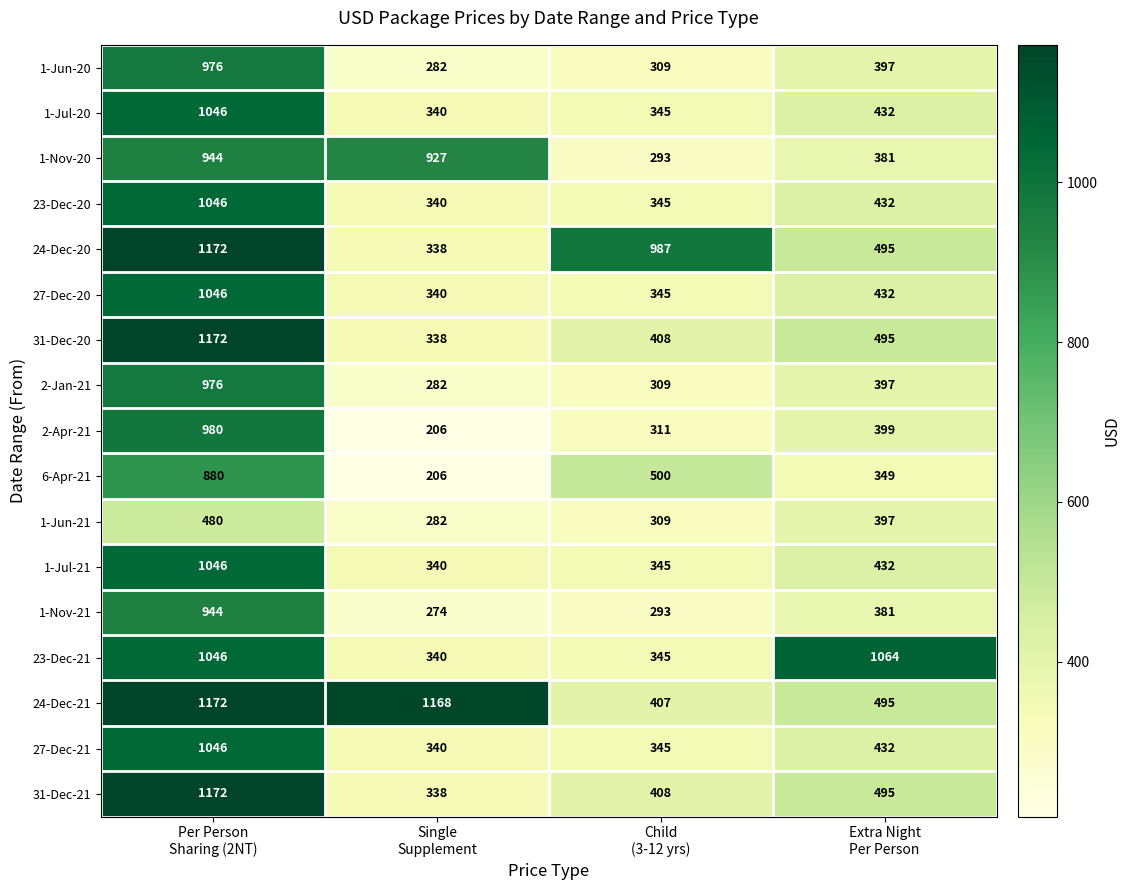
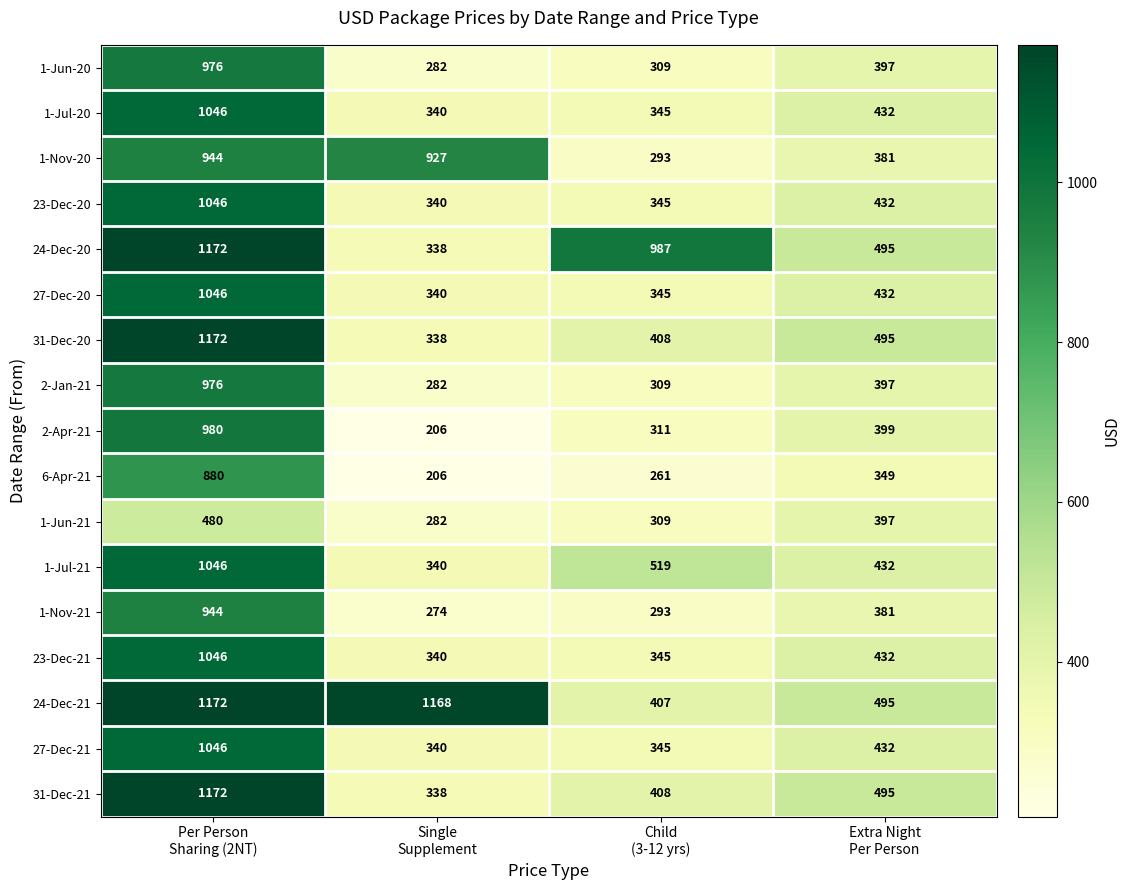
  {
    "1-Jun-20": {
      "Per Person Sharing (2NT)": 976,
      "Single Supplement": 282,
      "Child (3-12 yrs)": 309,
      "Extra Night Per Person": 397
    },
    "1-Jul-20": {
      "Per Person Sharing (2NT)": 1046,
      "Single Supplement": 340,
      "Child (3-12 yrs)": 345,
      "Extra Night Per Person": 432
    },
    "1-Nov-20": {
      "Per Person Sharing (2NT)": 944,
      "Single Supplement": 927,
      "Child (3-12 yrs)": 293,
      "Extra Night Per Person": 381
    },
    "23-Dec-20": {
      "Per Person Sharing (2NT)": 1046,
      "Single Supplement": 340,
      "Child (3-12 yrs)": 345,
      "Extra Night Per Person": 432
    },
    "24-Dec-20": {
      "Per Person Sharing (2NT)": 1172,
      "Single Supplement": 338,
      "Child (3-12 yrs)": 987,
      "Extra Night Per Person": 495
    },
    "27-Dec-20": {
      "Per Person Sharing (2NT)": 1046,
      "Single Supplement": 340,
      "Child (3-12 yrs)": 345,
      "Extra Night Per Person": 432
    },
    "31-Dec-20": {
      "Per Person Sharing (2NT)": 1172,
      "Single Supplement": 338,
      "Child (3-12 yrs)": 408,
      "Extra Night Per Person": 495
    },
    "2-Jan-21": {
      "Per Person Sharing (2NT)": 976,
      "Single Supplement": 282,
      "Child (3-12 yrs)": 309,
      "Extra Night Per Person": 397
    },
    "2-Apr-21": {
      "Per Person Sharing (2NT)": 980,
      "Single Supplement": 206,
      "Child (3-12 yrs)": 311,
      "Extra Night Per Person": 399
    },
    "6-Apr-21": {
      "Per Person Sharing (2NT)": 880,
      "Single Supplement": 206,
-     "Child (3-12 yrs)": 500,
+     "Child (3-12 yrs)": 261,
      "Extra Night Per Person": 349
    },
    "1-Jun-21": {
      "Per Person Sharing (2NT)": 480,
      "Single Supplement": 282,
      "Child (3-12 yrs)": 309,
      "Extra Night Per Person": 397
    },
    "1-Jul-21": {
      "Per Person Sharing (2NT)": 1046,
      "Single Supplement": 340,
-     "Child (3-12 yrs)": 345,
+     "Child (3-12 yrs)": 519,
      "Extra Night Per Person": 432
    },
    "1-Nov-21": {
      "Per Person Sharing (2NT)": 944,
      "Single Supplement": 274,
      "Child (3-12 yrs)": 293,
      "Extra Night Per Person": 381
    },
    "23-Dec-21": {
      "Per Person Sharing (2NT)": 1046,
      "Single Supplement": 340,
      "Child (3-12 yrs)": 345,
-     "Extra Night Per Person": 1064
+     "Extra Night Per Person": 432
    },
    "24-Dec-21": {
      "Per Person Sharing (2NT)": 1172,
      "Single Supplement": 1168,
      "Child (3-12 yrs)": 407,
      "Extra Night Per Person": 495
    },
    "27-Dec-21": {
      "Per Person Sharing (2NT)": 1046,
      "Single Supplement": 340,
      "Child (3-12 yrs)": 345,
      "Extra Night Per Person": 432
    },
    "31-Dec-21": {
      "Per Person Sharing (2NT)": 1172,
      "Single Supplement": 338,
      "Child (3-12 yrs)": 408,
      "Extra Night Per Person": 495
    }
  }
